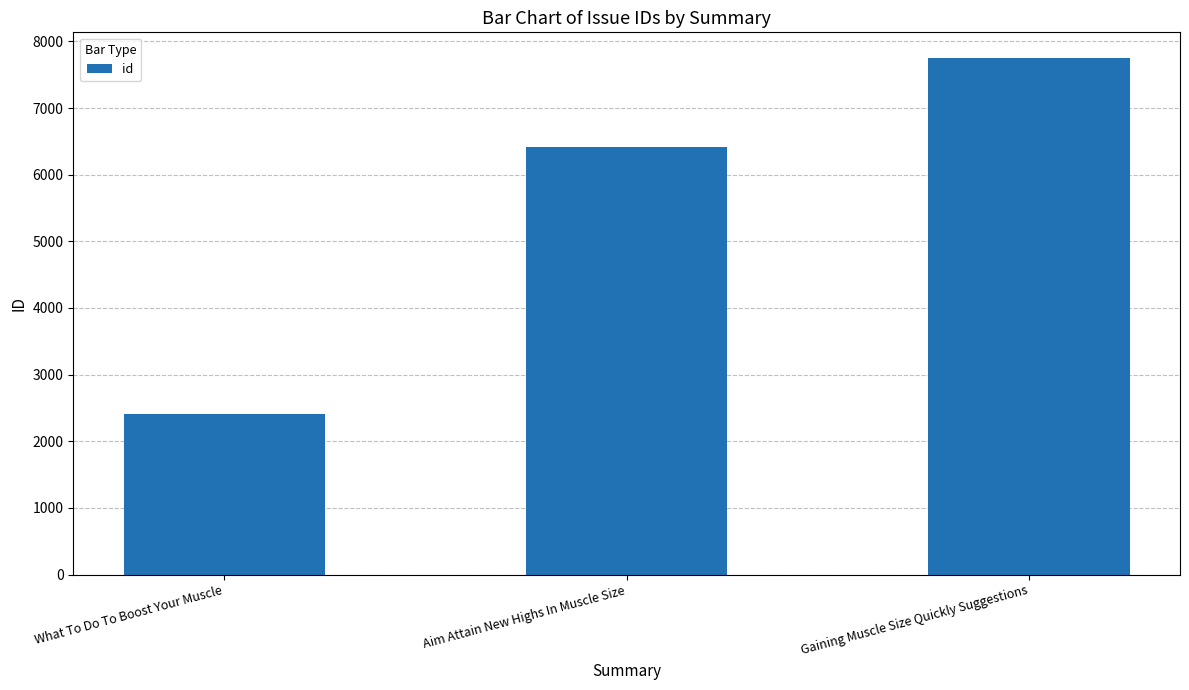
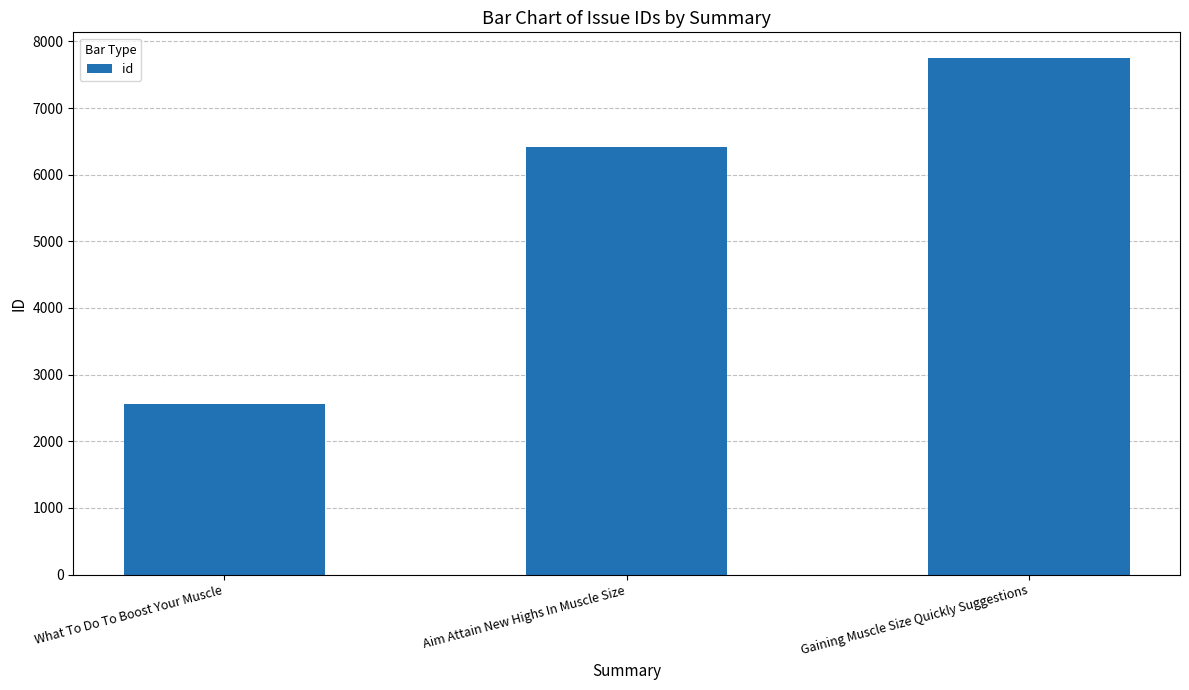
  {
-   "What To Do To Boost Your Muscle": 2400,
+   "What To Do To Boost Your Muscle": 2600,
    "Aim Attain New Highs In Muscle Size": 6400,
    "Gaining Muscle Size Quickly Suggestions": 7700
  }
